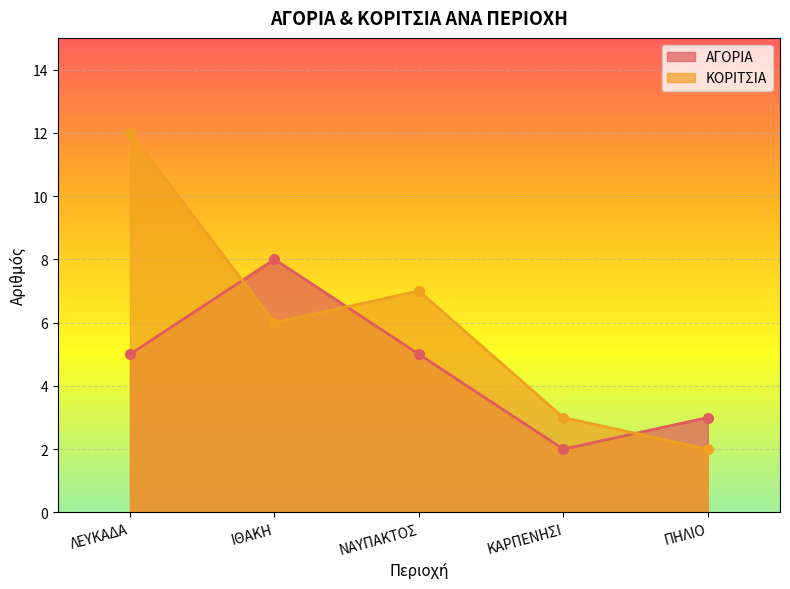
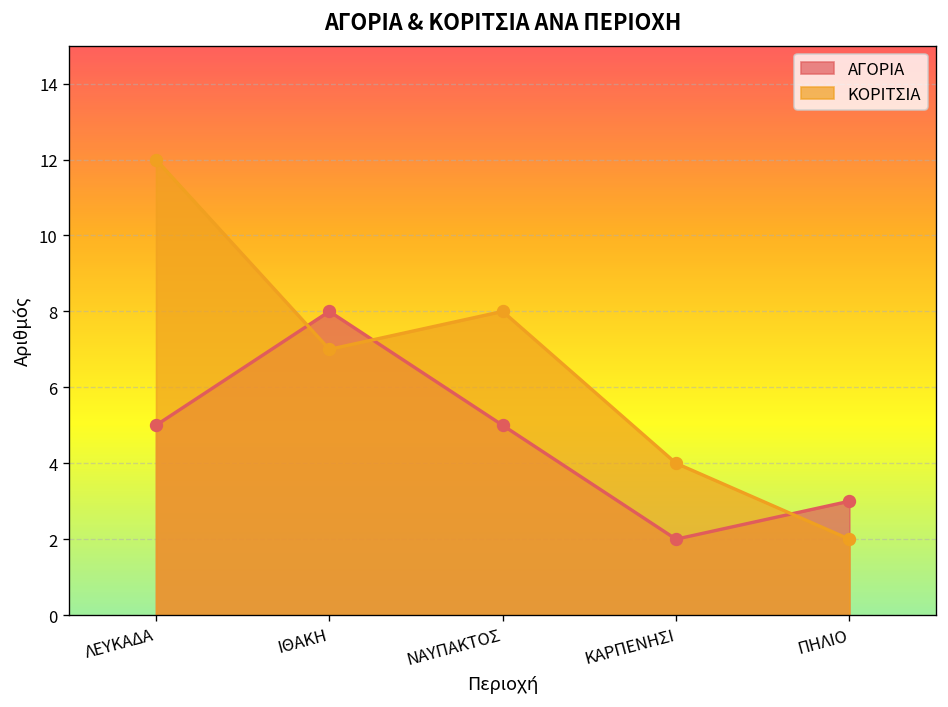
  {
    "ΑΓΟΡΙΑ": {
      "ΛΕΥΚΑΔΑ": 5,
      "ΙΘΑΚΗ": 8,
      "ΝΑΥΠΑΚΤΟΣ": 5,
      "ΚΑΡΠΕΝΗΣΙ": 2,
      "ΠΗΛΙΟ": 3
    },
    "ΚΟΡΙΤΣΙΑ": {
      "ΛΕΥΚΑΔΑ": 12,
-     "ΙΘΑΚΗ": 6,
-     "ΝΑΥΠΑΚΤΟΣ": 7,
-     "ΚΑΡΠΕΝΗΣΙ": 3,
+     "ΙΘΑΚΗ": 7,
+     "ΝΑΥΠΑΚΤΟΣ": 8,
+     "ΚΑΡΠΕΝΗΣΙ": 4,
      "ΠΗΛΙΟ": 2
    }
  }
